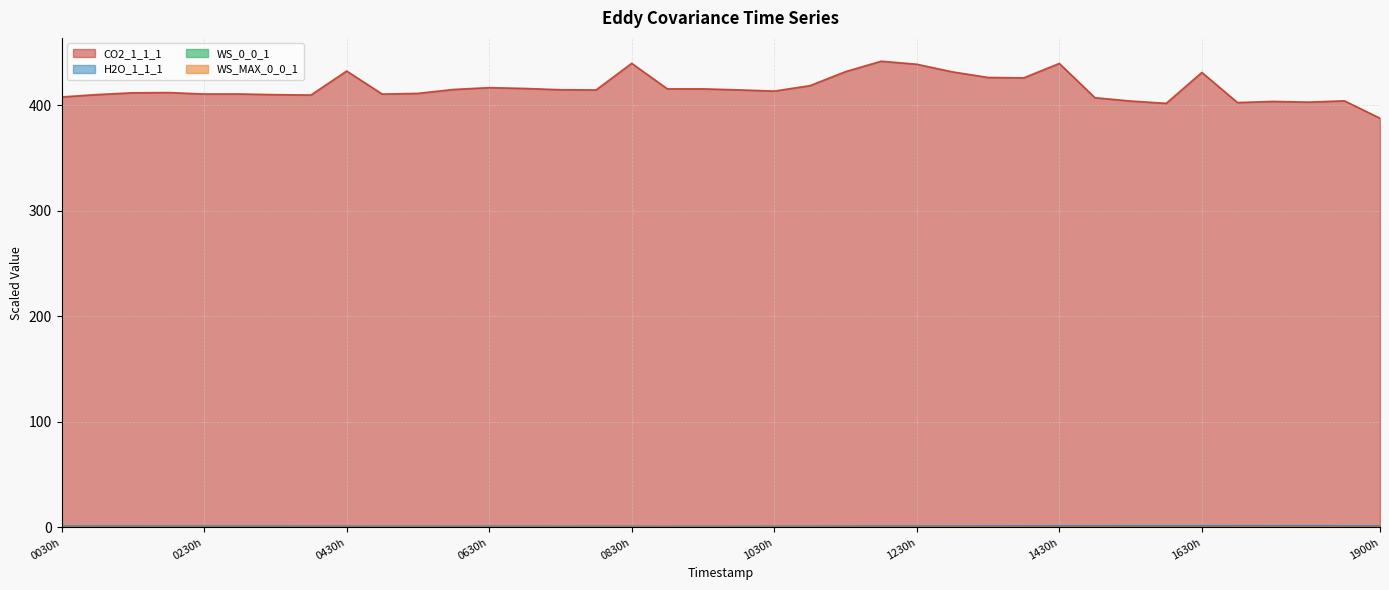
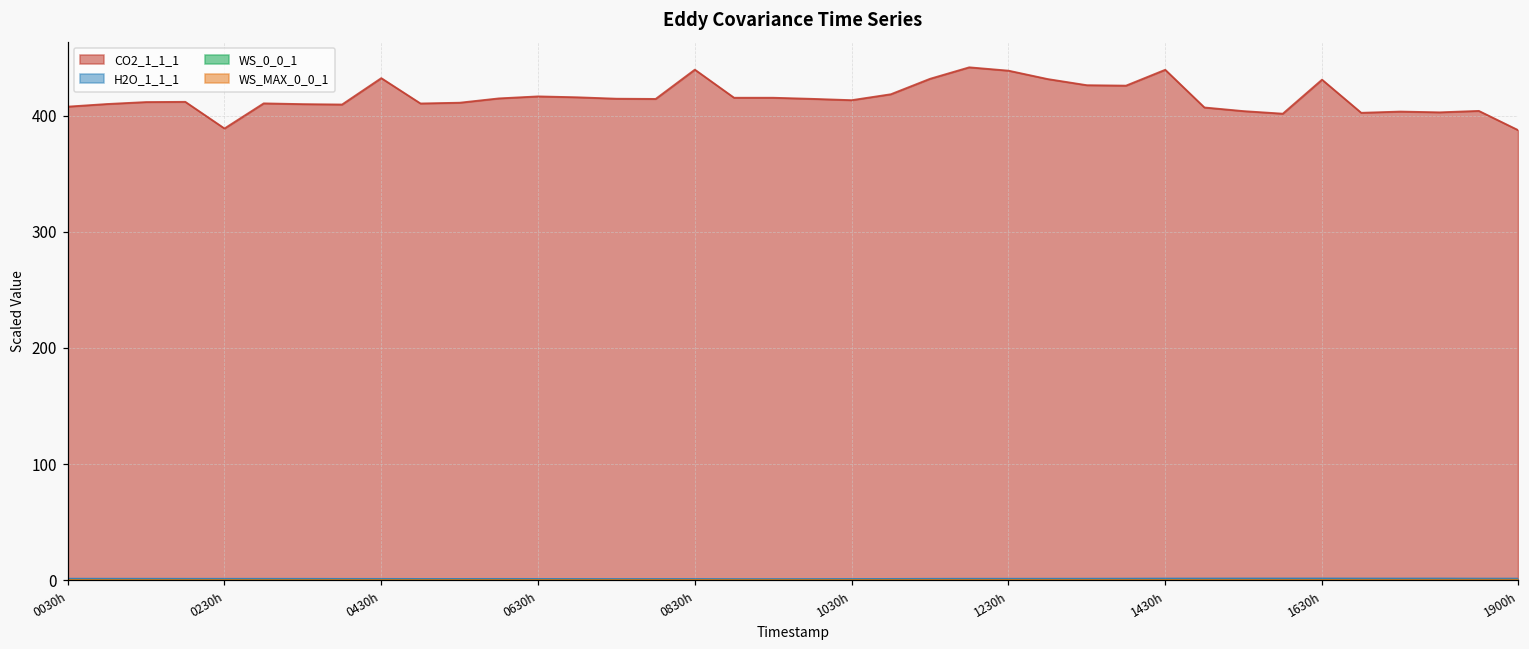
  {
    "CO2_1_1_1": {
      "0030h": 408,
-     "0230h": 411,
+     "0230h": 389,
      "0430h": 433,
      "0630h": 417,
      "0830h": 440,
      "1030h": 414,
      "1230h": 439,
      "1430h": 440,
      "1630h": 431,
      "1900h": 388
    }
  }
